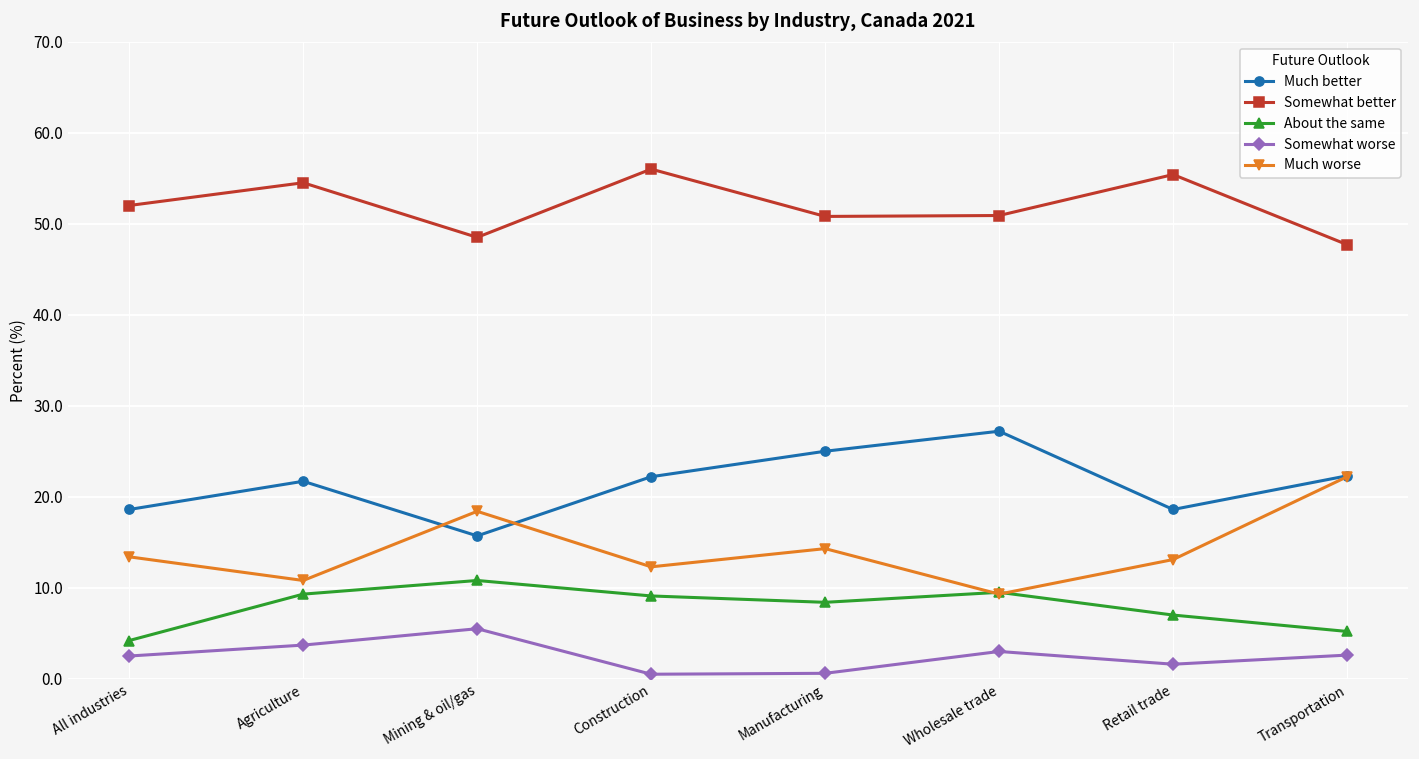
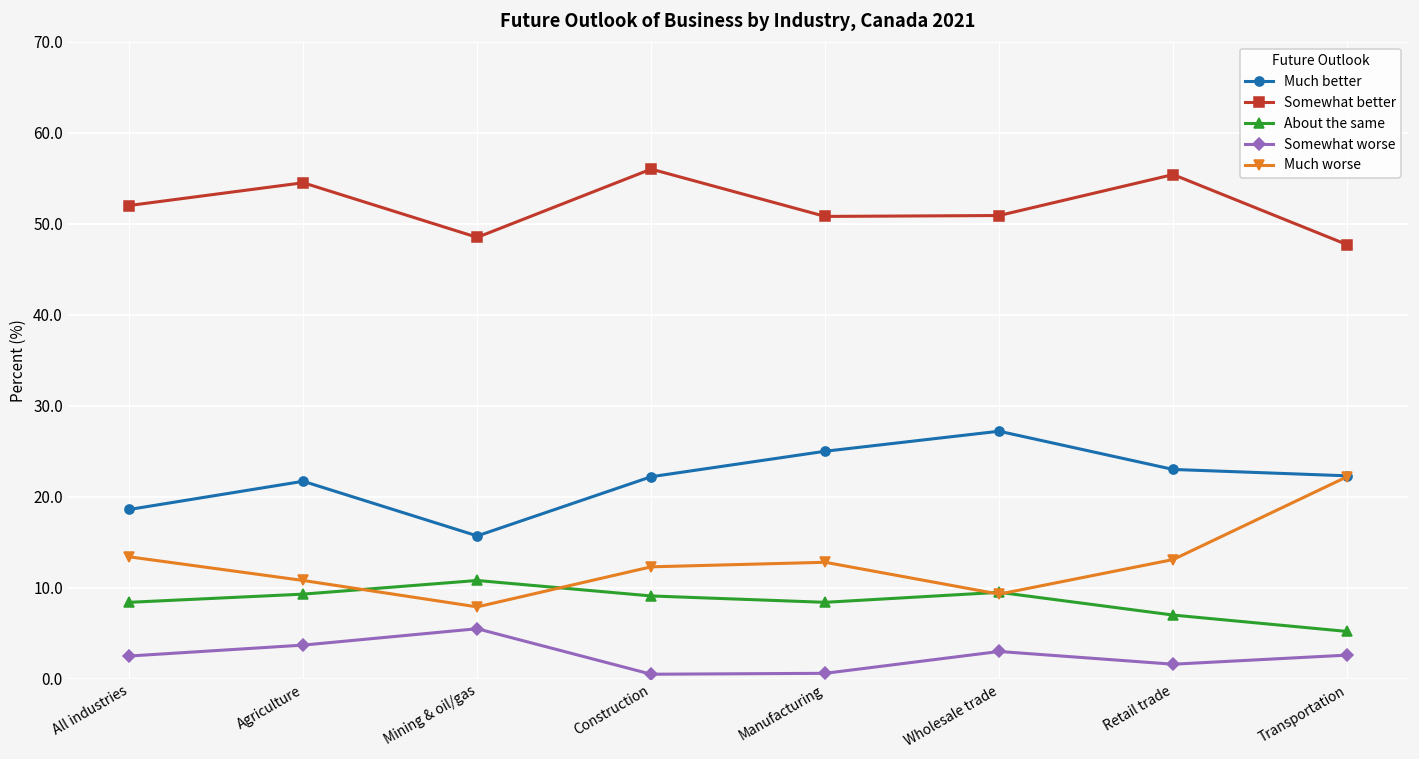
  {
    "Much better": {
      "All industries": 19,
      "Agriculture": 22,
      "Mining & oil/gas": 16,
      "Construction": 22,
      "Manufacturing": 25,
      "Wholesale trade": 27,
-     "Retail trade": 19
+     "Retail trade": 23
    },
    "Somewhat better": {
      "All industries": 52,
      "Agriculture": 55,
      "Mining & oil/gas": 49,
      "Construction": 56,
      "Manufacturing": 51,
      "Wholesale trade": 51,
      "Retail trade": 55,
      "Transportation": 48
    },
    "About the same": {
-     "All industries": 4,
+     "All industries": 8,
      "Agriculture": 9,
      "Mining & oil/gas": 11,
      "Construction": 9,
      "Manufacturing": 8,
      "Retail trade": 7,
      "Transportation": 5
    },
    "Somewhat worse": {
      "All industries": 3,
      "Agriculture": 4,
      "Mining & oil/gas": 6,
      "Construction": 1,
      "Manufacturing": 1,
      "Wholesale trade": 3,
      "Retail trade": 2,
      "Transportation": 3
    },
    "Much worse": {
      "All industries": 13,
      "Agriculture": 11,
-     "Mining & oil/gas": 18,
+     "Mining & oil/gas": 8,
      "Construction": 12,
-     "Manufacturing": 14,
+     "Manufacturing": 13,
      "Retail trade": 13
    }
  }
